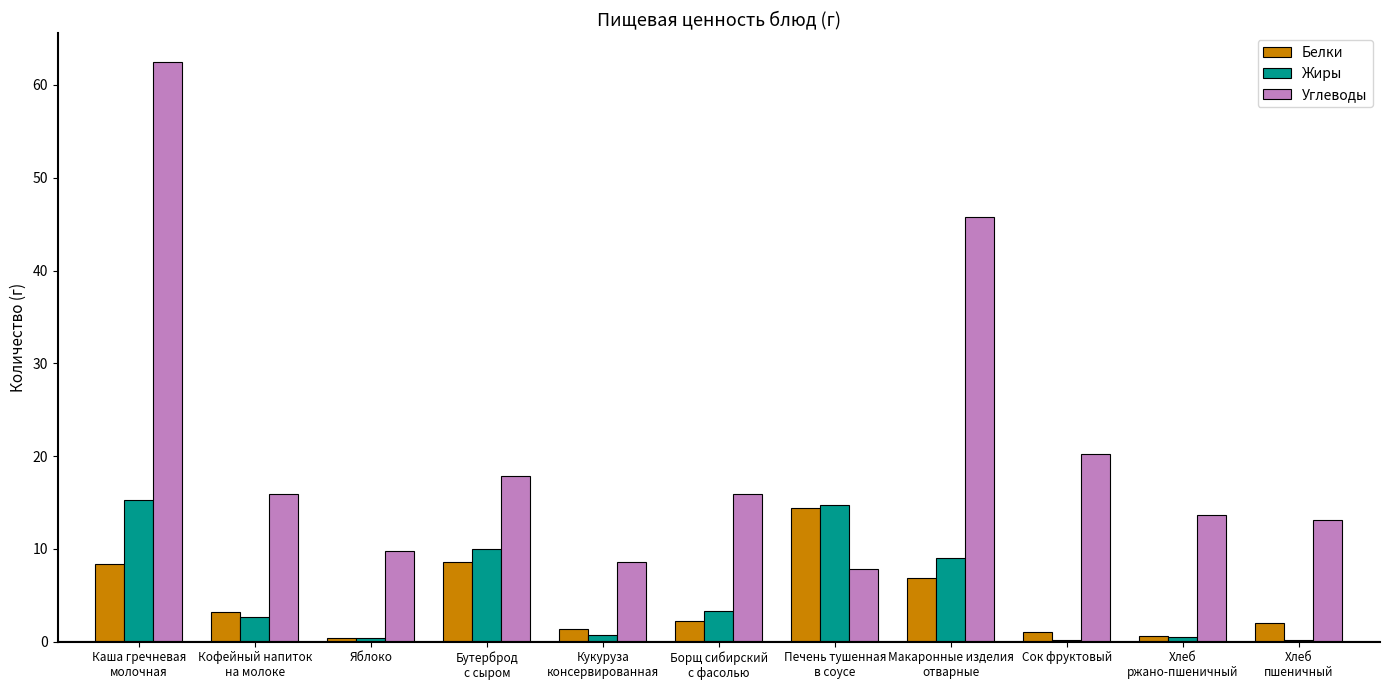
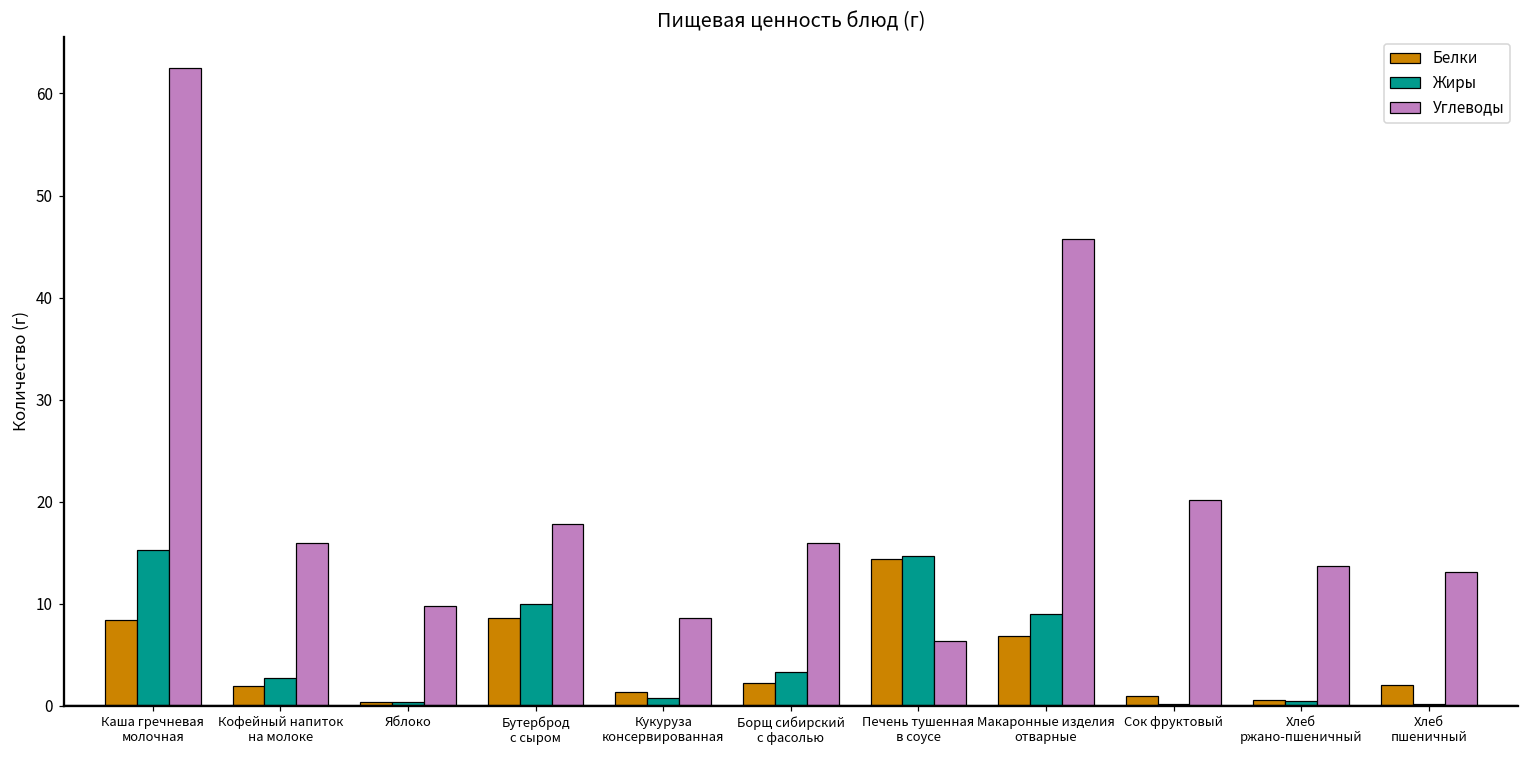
  {
    "Белки": {
      "Каша гречневая молочная": 8,
-     "Кофейный напиток на молоке": 3,
+     "Кофейный напиток на молоке": 2,
      "Яблоко": 0,
      "Бутерброд с сыром": 9,
      "Кукуруза консервированная": 1,
      "Борщ сибирский с фасолью": 2,
      "Печень тушенная в соусе": 14,
      "Макаронные изделия отварные": 7,
      "Сок фруктовый": 1,
      "Хлеб ржано-пшеничный": 1,
      "Хлеб пшеничный": 2
    },
    "Жиры": {
      "Каша гречневая молочная": 15,
      "Кофейный напиток на молоке": 3,
      "Яблоко": 0,
      "Бутерброд с сыром": 10,
      "Кукуруза консервированная": 1,
      "Борщ сибирский с фасолью": 3,
      "Печень тушенная в соусе": 15,
      "Макаронные изделия отварные": 9,
      "Хлеб ржано-пшеничный": 0
    },
    "Углеводы": {
      "Каша гречневая молочная": 62,
      "Кофейный напиток на молоке": 16,
      "Яблоко": 10,
      "Бутерброд с сыром": 18,
      "Кукуруза консервированная": 9,
      "Борщ сибирский с фасолью": 16,
-     "Печень тушенная в соусе": 8,
+     "Печень тушенная в соусе": 6,
      "Макаронные изделия отварные": 46,
      "Сок фруктовый": 20,
      "Хлеб ржано-пшеничный": 14,
      "Хлеб пшеничный": 13
    }
  }
